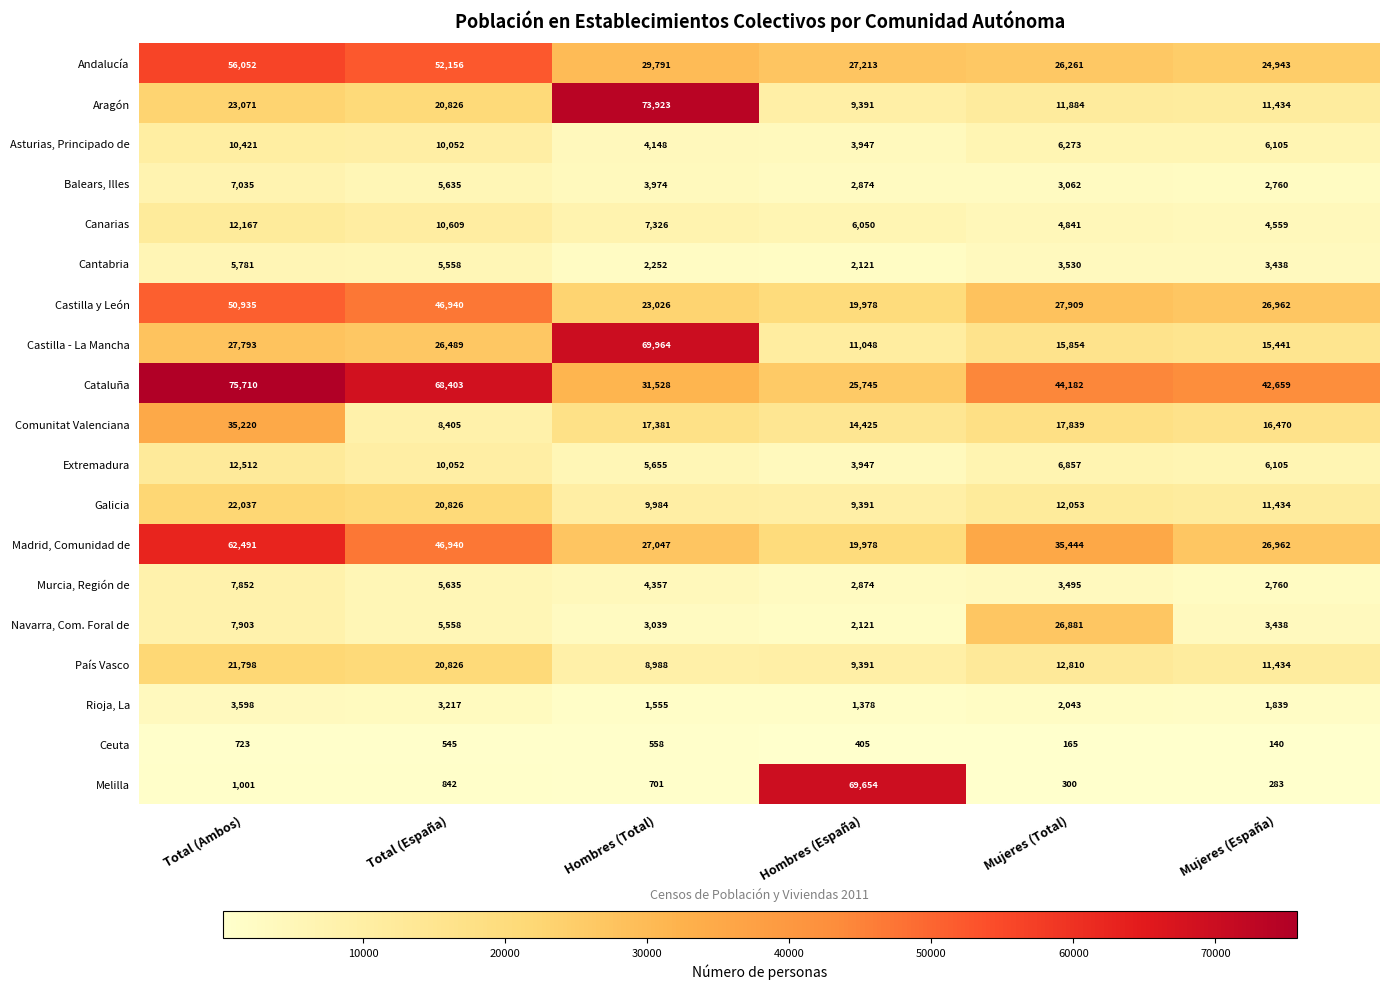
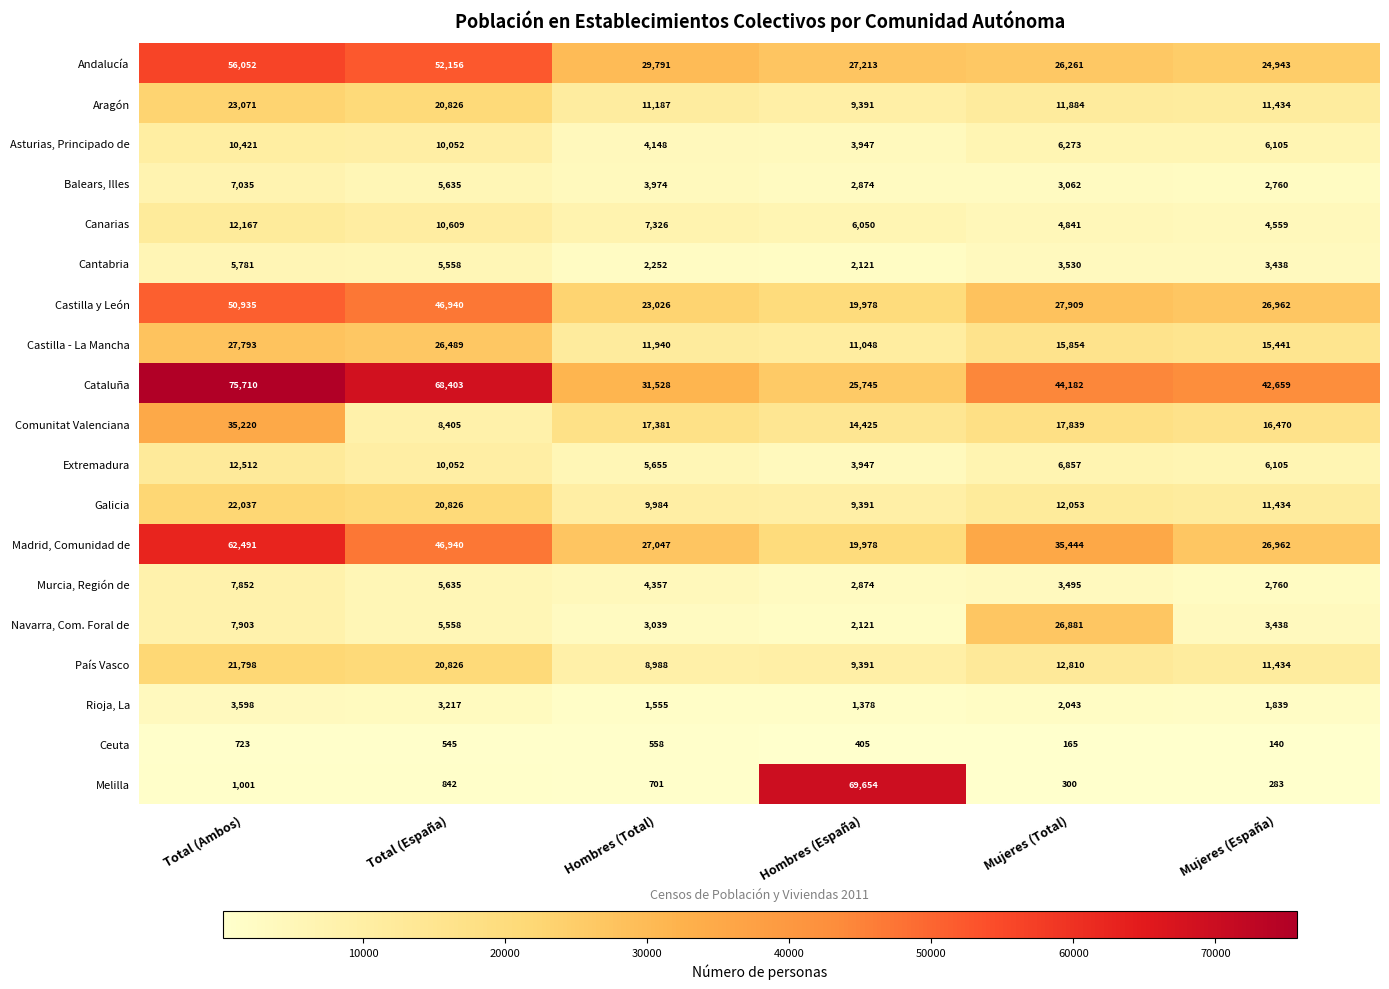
  {
    "Andalucía": {
      "Total (Ambos)": "56,052",
      "Total (España)": "52,156",
      "Hombres (Total)": "29,791",
      "Hombres (España)": "27,213",
      "Mujeres (Total)": "26,261",
      "Mujeres (España)": "24,943"
    },
    "Aragón": {
      "Total (Ambos)": "23,071",
      "Total (España)": "20,826",
-     "Hombres (Total)": "73,923",
+     "Hombres (Total)": "11,187",
      "Hombres (España)": "9,391",
      "Mujeres (Total)": "11,884",
      "Mujeres (España)": "11,434"
    },
    "Asturias, Principado de": {
      "Total (Ambos)": "10,421",
      "Total (España)": "10,052",
      "Hombres (Total)": "4,148",
      "Hombres (España)": "3,947",
      "Mujeres (Total)": "6,273",
      "Mujeres (España)": "6,105"
    },
    "Balears, Illes": {
      "Total (Ambos)": "7,035",
      "Total (España)": "5,635",
      "Hombres (Total)": "3,974",
      "Hombres (España)": "2,874",
      "Mujeres (Total)": "3,062",
      "Mujeres (España)": "2,760"
    },
    "Canarias": {
      "Total (Ambos)": "12,167",
      "Total (España)": "10,609",
      "Hombres (Total)": "7,326",
      "Hombres (España)": "6,050",
      "Mujeres (Total)": "4,841",
      "Mujeres (España)": "4,559"
    },
    "Cantabria": {
      "Total (Ambos)": "5,781",
      "Total (España)": "5,558",
      "Hombres (Total)": "2,252",
      "Hombres (España)": "2,121",
      "Mujeres (Total)": "3,530",
      "Mujeres (España)": "3,438"
    },
    "Castilla y León": {
      "Total (Ambos)": "50,935",
      "Total (España)": "46,940",
      "Hombres (Total)": "23,026",
      "Hombres (España)": "19,978",
      "Mujeres (Total)": "27,909",
      "Mujeres (España)": "26,962"
    },
    "Castilla - La Mancha": {
      "Total (Ambos)": "27,793",
      "Total (España)": "26,489",
-     "Hombres (Total)": "69,964",
+     "Hombres (Total)": "11,940",
      "Hombres (España)": "11,048",
      "Mujeres (Total)": "15,854",
      "Mujeres (España)": "15,441"
    },
    "Cataluña": {
      "Total (Ambos)": "75,710",
      "Total (España)": "68,403",
      "Hombres (Total)": "31,528",
      "Hombres (España)": "25,745",
      "Mujeres (Total)": "44,182",
      "Mujeres (España)": "42,659"
    },
    "Comunitat Valenciana": {
      "Total (Ambos)": "35,220",
      "Total (España)": "8,405",
      "Hombres (Total)": "17,381",
      "Hombres (España)": "14,425",
      "Mujeres (Total)": "17,839",
      "Mujeres (España)": "16,470"
    },
    "Extremadura": {
      "Total (Ambos)": "12,512",
      "Total (España)": "10,052",
      "Hombres (Total)": "5,655",
      "Hombres (España)": "3,947",
      "Mujeres (Total)": "6,857",
      "Mujeres (España)": "6,105"
    },
    "Galicia": {
      "Total (Ambos)": "22,037",
      "Total (España)": "20,826",
      "Hombres (Total)": "9,984",
      "Hombres (España)": "9,391",
      "Mujeres (Total)": "12,053",
      "Mujeres (España)": "11,434"
    },
    "Madrid, Comunidad de": {
      "Total (Ambos)": "62,491",
      "Total (España)": "46,940",
      "Hombres (Total)": "27,047",
      "Hombres (España)": "19,978",
      "Mujeres (Total)": "35,444",
      "Mujeres (España)": "26,962"
    },
    "Murcia, Región de": {
      "Total (Ambos)": "7,852",
      "Total (España)": "5,635",
      "Hombres (Total)": "4,357",
      "Hombres (España)": "2,874",
      "Mujeres (Total)": "3,495",
      "Mujeres (España)": "2,760"
    },
    "Navarra, Com. Foral de": {
      "Total (Ambos)": "7,903",
      "Total (España)": "5,558",
      "Hombres (Total)": "3,039",
      "Hombres (España)": "2,121",
      "Mujeres (Total)": "26,881",
      "Mujeres (España)": "3,438"
    },
    "País Vasco": {
      "Total (Ambos)": "21,798",
      "Total (España)": "20,826",
      "Hombres (Total)": "8,988",
      "Hombres (España)": "9,391",
      "Mujeres (Total)": "12,810",
      "Mujeres (España)": "11,434"
    },
    "Rioja, La": {
      "Total (Ambos)": "3,598",
      "Total (España)": "3,217",
      "Hombres (Total)": "1,555",
      "Hombres (España)": "1,378",
      "Mujeres (Total)": "2,043",
      "Mujeres (España)": "1,839"
    },
    "Ceuta": {
      "Total (Ambos)": "723",
      "Total (España)": "545",
      "Hombres (Total)": "558",
      "Hombres (España)": "405",
      "Mujeres (Total)": "165",
      "Mujeres (España)": "140"
    },
    "Melilla": {
      "Total (Ambos)": "1,001",
      "Total (España)": "842",
      "Hombres (Total)": "701",
      "Hombres (España)": "69,654",
      "Mujeres (Total)": "300",
      "Mujeres (España)": "283"
    }
  }
